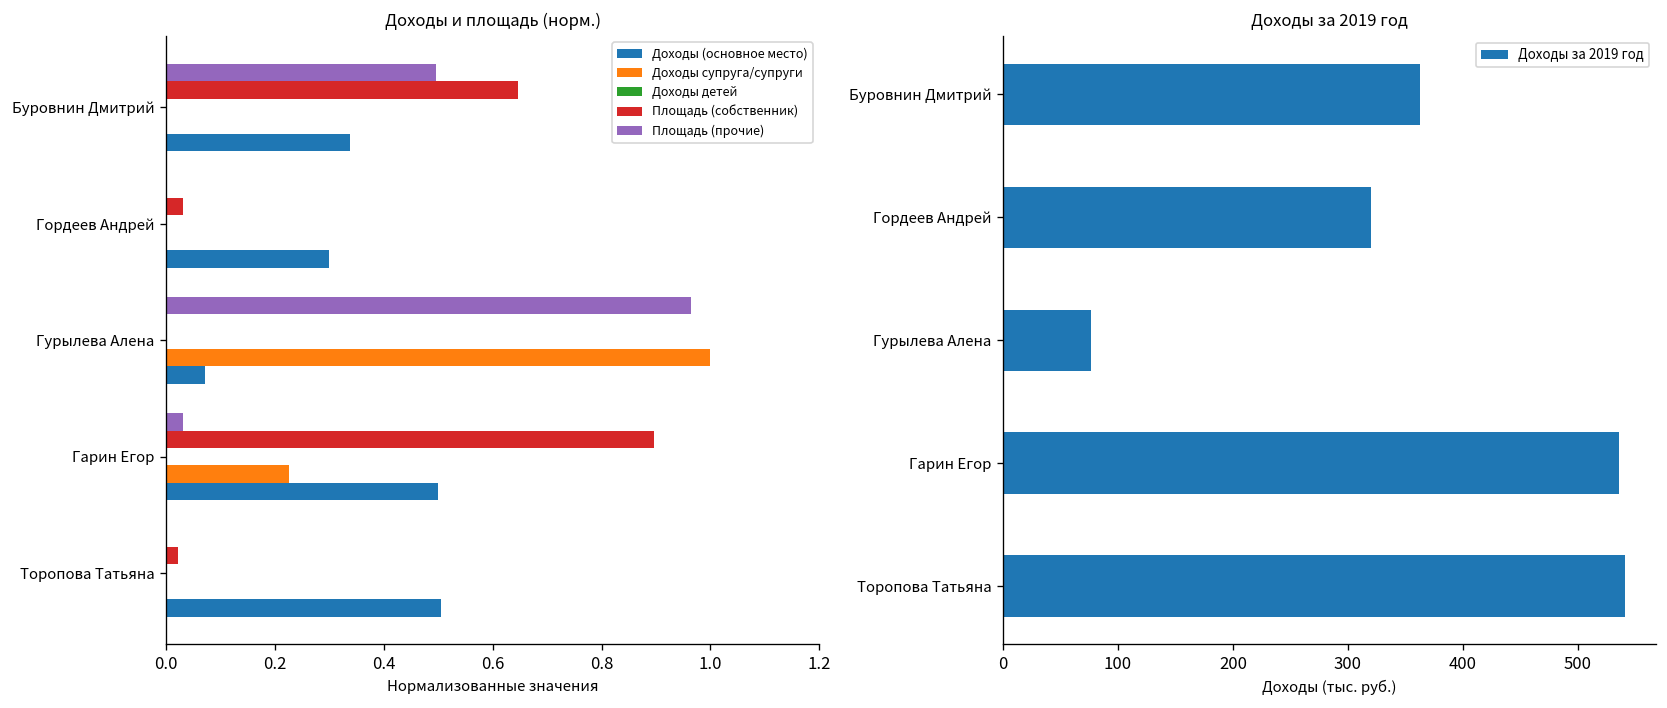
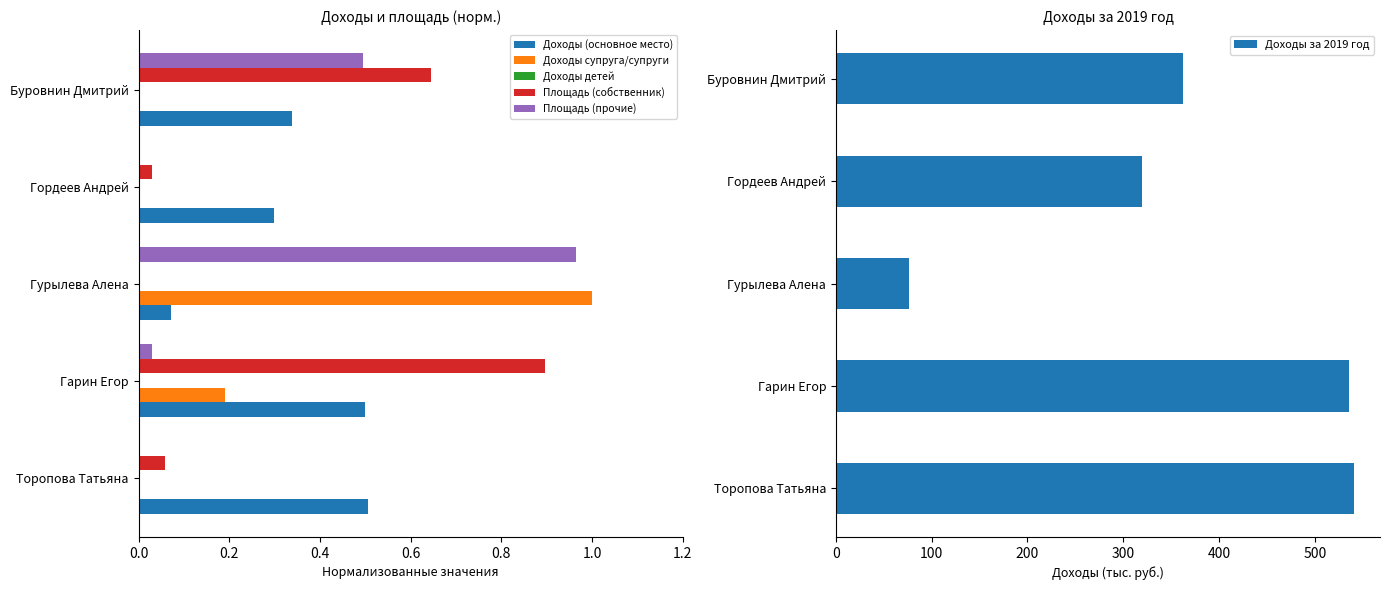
  {
    "Доходы и площадь (норм.)": {
      "Доходы (основное место)": {
        "Буровнин Дмитрий": 0.34,
        "Гордеев Андрей": 0.30,
        "Гурылева Алена": 0.07,
        "Гарин Егор": 0.50,
        "Торопова Татьяна": 0.50
      },
      "Доходы супруга/супруги": {
        "Буровнин Дмитрий": 0.00,
        "Гордеев Андрей": 0.00,
        "Гурылева Алена": 1.00,
-       "Гарин Егор": 0.23,
+       "Гарин Егор": 0.19,
        "Торопова Татьяна": 0.00
      },
      "Доходы детей": {
        "Буровнин Дмитрий": 0.00,
        "Гордеев Андрей": 0.00,
        "Гурылева Алена": 0.00,
        "Гарин Егор": 0.00,
        "Торопова Татьяна": 0.00
      },
      "Площадь (собственник)": {
        "Буровнин Дмитрий": 0.65,
        "Гордеев Андрей": 0.03,
        "Гурылева Алена": 0.00,
        "Гарин Егор": 0.90,
-       "Торопова Татьяна": 0.02
+       "Торопова Татьяна": 0.06
      },
      "Площадь (прочие)": {
        "Буровнин Дмитрий": 0.50,
        "Гордеев Андрей": 0.00,
        "Гурылева Алена": 0.97,
        "Гарин Егор": 0.03,
        "Торопова Татьяна": 0.00
      }
    },
    "Доходы за 2019 год": {
      "Буровнин Дмитрий": 360,
      "Гордеев Андрей": 320,
      "Гурылева Алена": 80,
      "Гарин Егор": 540,
      "Торопова Татьяна": 540
    }
  }
